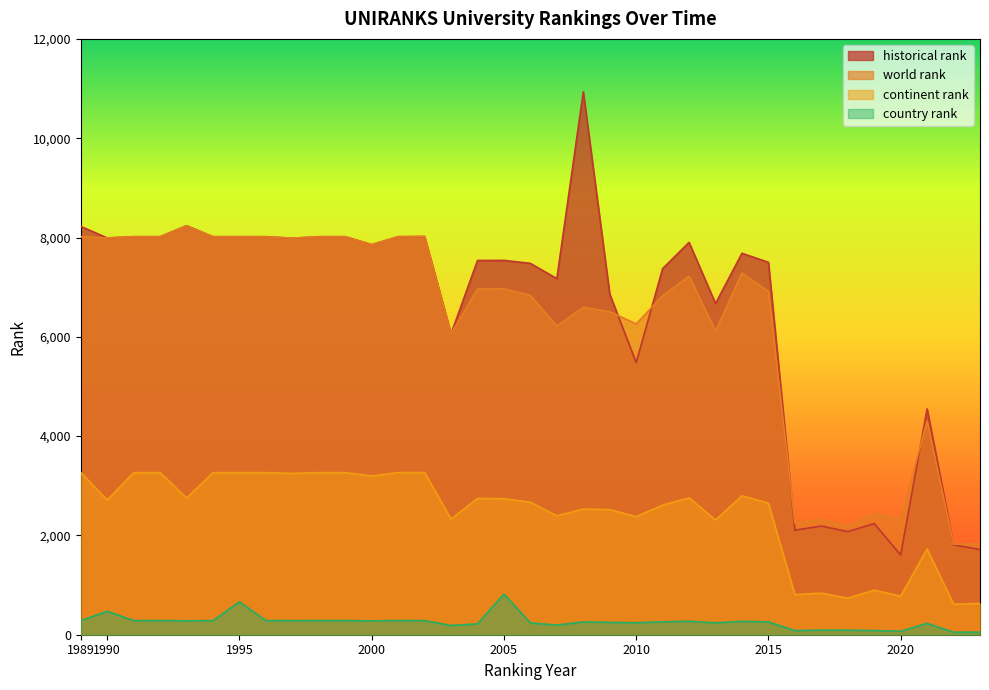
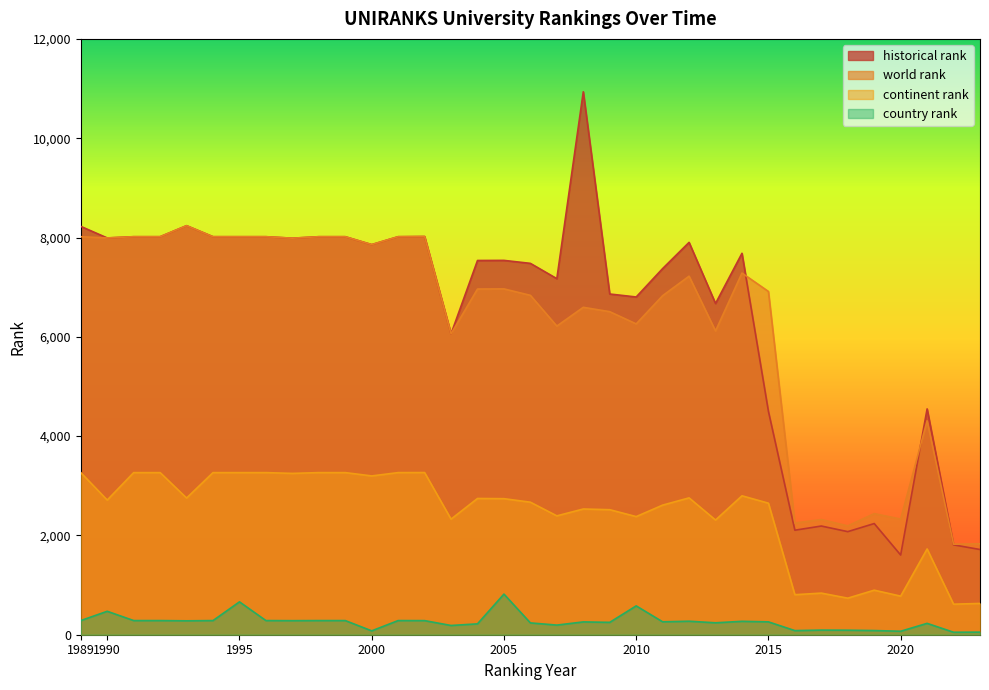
  {
    "historical rank": {
      "1989": "8,200",
      "2005": "7,500",
-     "2010": "5,500",
-     "2015": "7,500",
+     "2010": "6,800",
+     "2015": "4,500",
      "2020": "1,600"
    },
    "country rank": {
      "1989": "300",
      "1990": "500",
      "1995": "700",
-     "2000": "300",
+     "2000": "100",
      "2005": "800",
-     "2010": "200",
+     "2010": "600",
      "2015": "300",
      "2020": "100"
    }
  }
